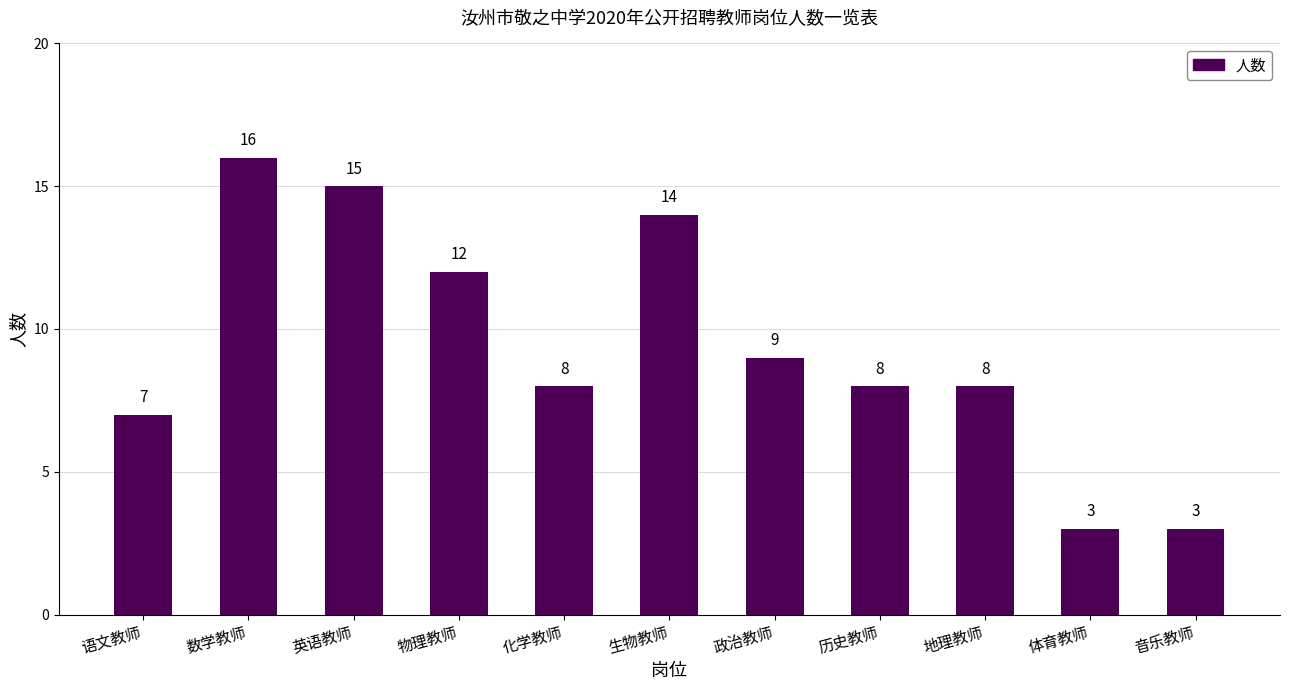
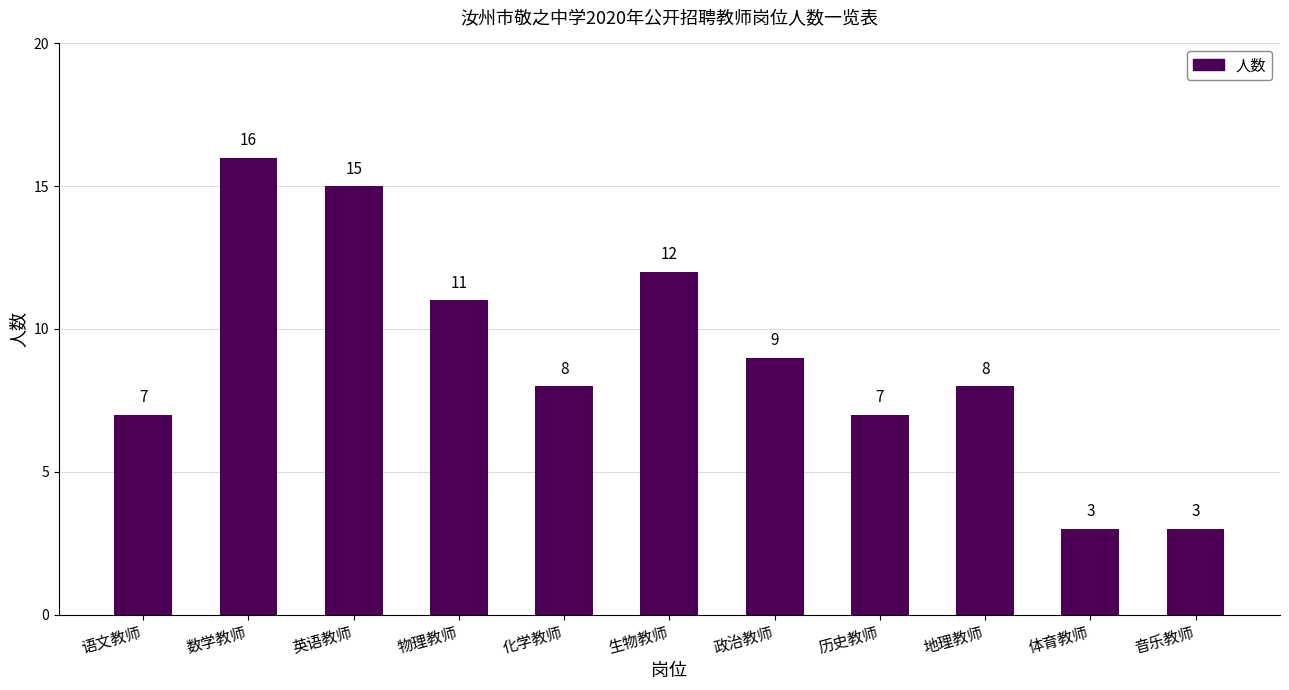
  {
    "语文教师": 7,
    "数学教师": 16,
    "英语教师": 15,
-   "物理教师": 12,
+   "物理教师": 11,
    "化学教师": 8,
-   "生物教师": 14,
+   "生物教师": 12,
    "政治教师": 9,
-   "历史教师": 8,
+   "历史教师": 7,
    "地理教师": 8,
    "体育教师": 3,
    "音乐教师": 3
  }
